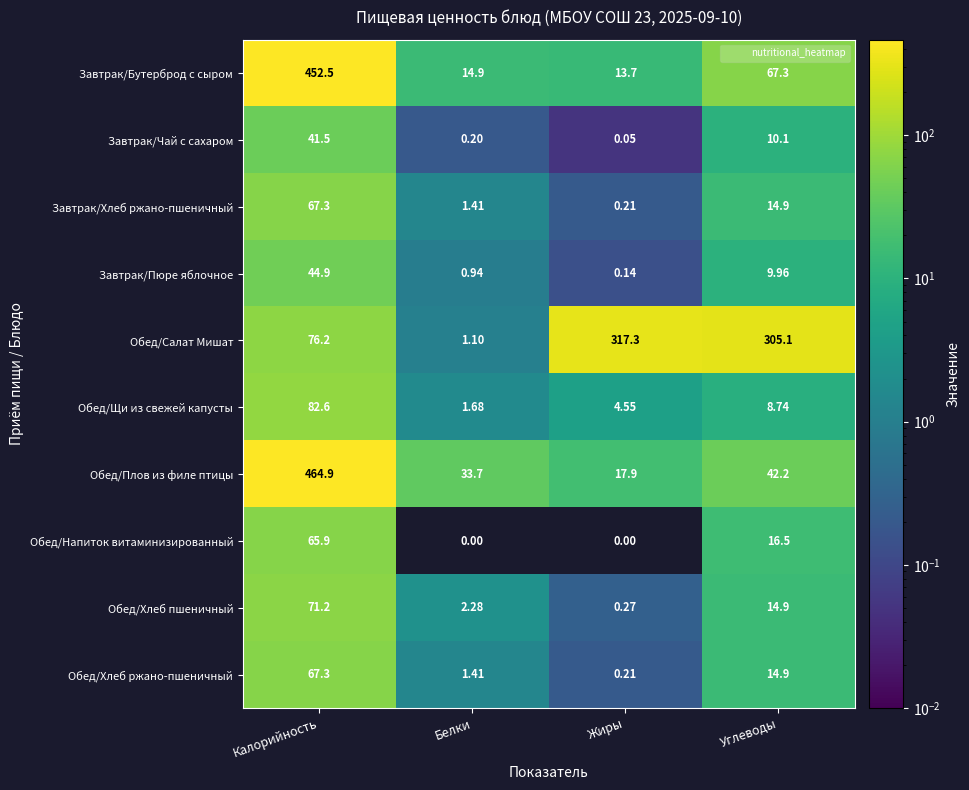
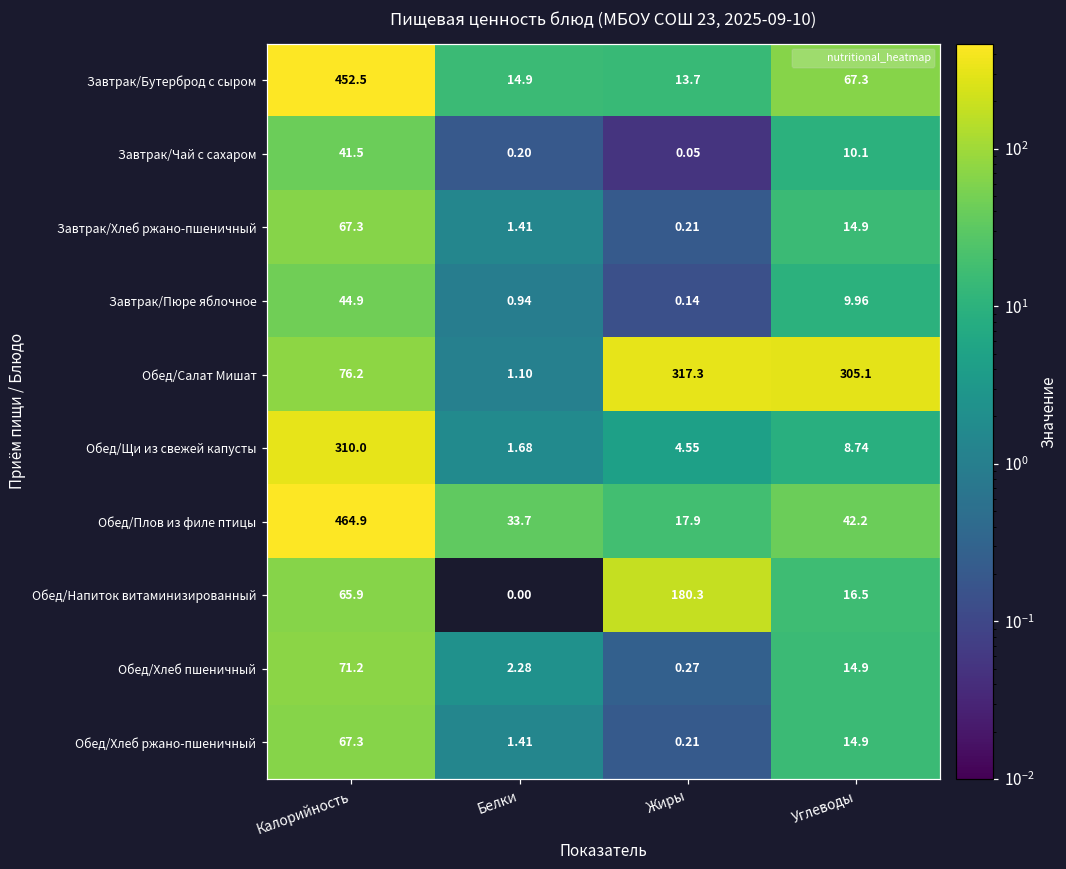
  {
    "Завтрак/Бутерброд с сыром": {
      "Калорийность": 452.5,
      "Белки": 14.9,
      "Жиры": 13.7,
      "Углеводы": 67.3
    },
    "Завтрак/Чай с сахаром": {
      "Калорийность": 41.5,
      "Белки": 0.20,
      "Жиры": 0.05,
      "Углеводы": 10.1
    },
    "Завтрак/Хлеб ржано-пшеничный": {
      "Калорийность": 67.3,
      "Белки": 1.41,
      "Жиры": 0.21,
      "Углеводы": 14.9
    },
    "Завтрак/Пюре яблочное": {
      "Калорийность": 44.9,
      "Белки": 0.94,
      "Жиры": 0.14,
      "Углеводы": 9.96
    },
    "Обед/Салат Мишат": {
      "Калорийность": 76.2,
      "Белки": 1.10,
      "Жиры": 317.3,
      "Углеводы": 305.1
    },
    "Обед/Щи из свежей капусты": {
-     "Калорийность": 82.6,
+     "Калорийность": 310.0,
      "Белки": 1.68,
      "Жиры": 4.55,
      "Углеводы": 8.74
    },
    "Обед/Плов из филе птицы": {
      "Калорийность": 464.9,
      "Белки": 33.7,
      "Жиры": 17.9,
      "Углеводы": 42.2
    },
    "Обед/Напиток витаминизированный": {
      "Калорийность": 65.9,
      "Белки": 0.00,
-     "Жиры": 0.00,
+     "Жиры": 180.3,
      "Углеводы": 16.5
    },
    "Обед/Хлеб пшеничный": {
      "Калорийность": 71.2,
      "Белки": 2.28,
      "Жиры": 0.27,
      "Углеводы": 14.9
    },
    "Обед/Хлеб ржано-пшеничный": {
      "Калорийность": 67.3,
      "Белки": 1.41,
      "Жиры": 0.21,
      "Углеводы": 14.9
    }
  }
